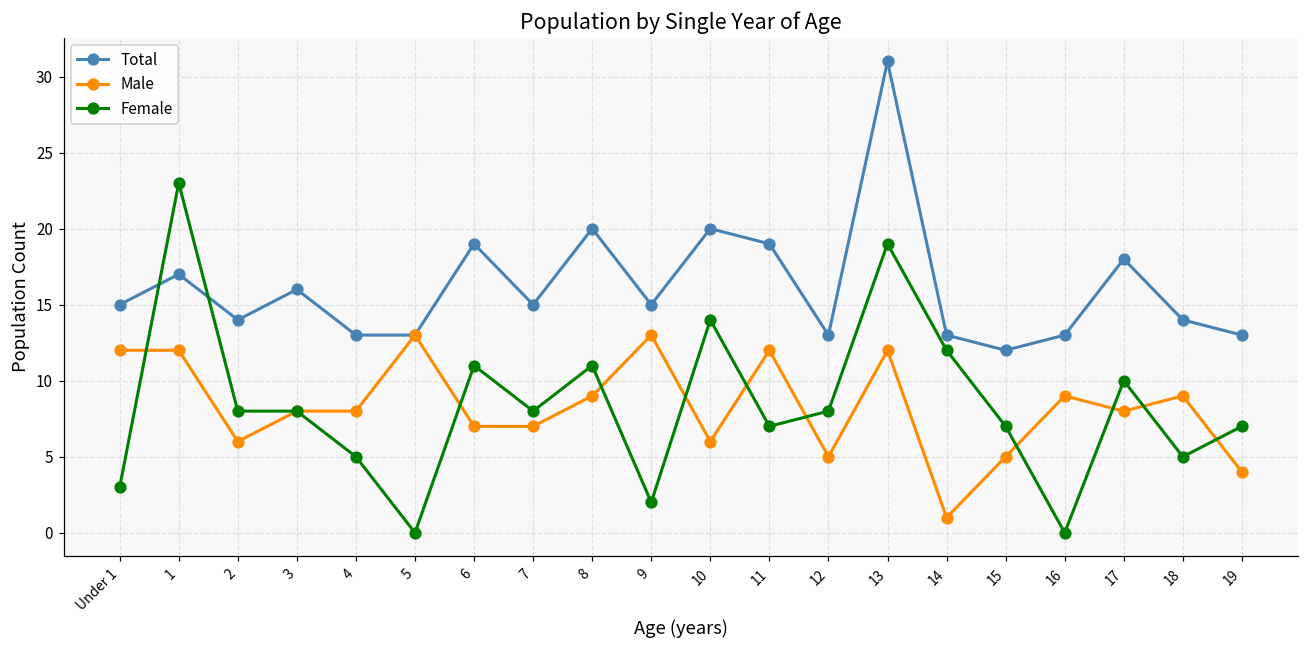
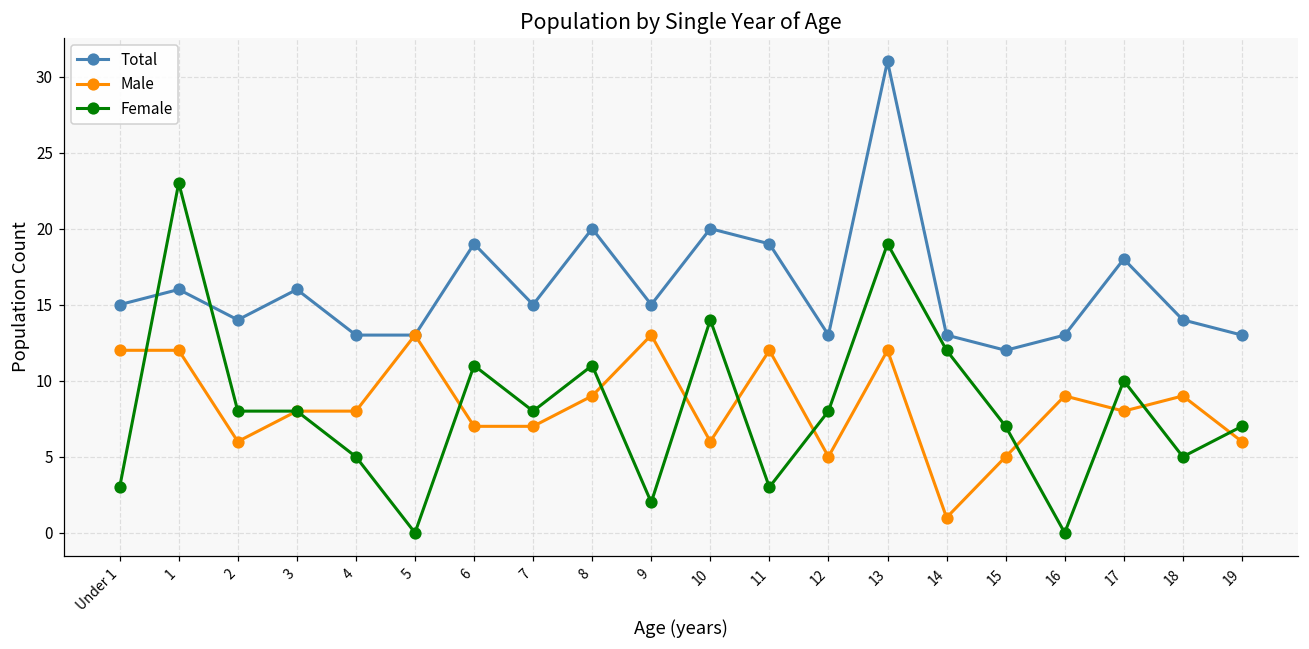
  {
    "Total": {
      "Under 1": 15,
-     "1": 17,
+     "1": 16,
      "2": 14,
      "3": 16,
      "4": 13,
      "6": 19,
      "7": 15,
      "8": 20,
      "9": 15,
      "10": 20,
      "11": 19,
      "12": 13,
      "13": 31,
      "14": 13,
      "15": 12,
      "16": 13,
      "17": 18,
      "18": 14,
      "19": 13
    },
    "Male": {
      "Under 1": 12,
      "1": 12,
      "2": 6,
      "4": 8,
      "6": 7,
      "7": 7,
      "8": 9,
      "9": 13,
      "10": 6,
      "11": 12,
      "12": 5,
      "13": 12,
      "14": 1,
      "15": 5,
      "16": 9,
      "17": 8,
      "18": 9,
-     "19": 4
+     "19": 6
    },
    "Female": {
      "Under 1": 3,
      "1": 23,
      "2": 8,
      "4": 5,
      "5": 0,
      "6": 11,
      "7": 8,
      "8": 11,
      "9": 2,
      "10": 14,
-     "11": 7,
+     "11": 3,
      "12": 8,
      "13": 19,
      "14": 12,
      "15": 7,
      "16": 0,
      "17": 10,
      "18": 5,
      "19": 7
    }
  }
